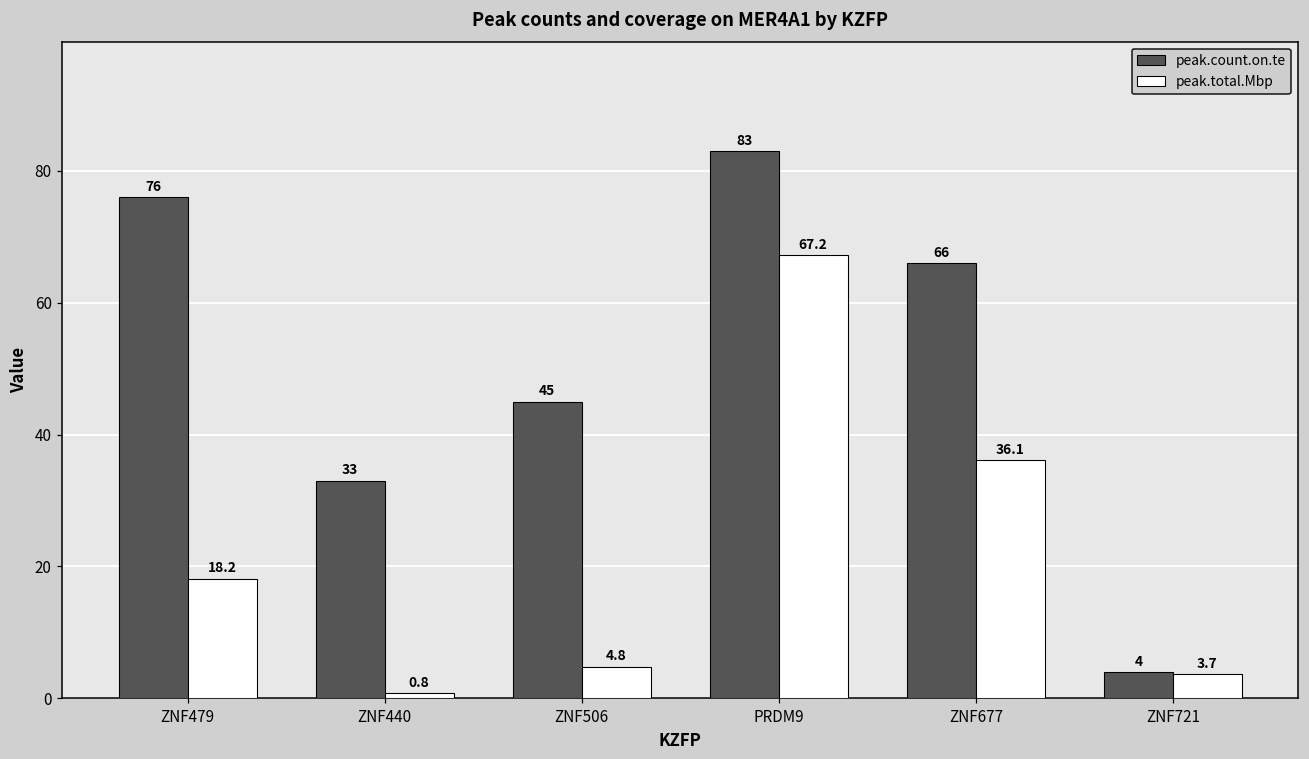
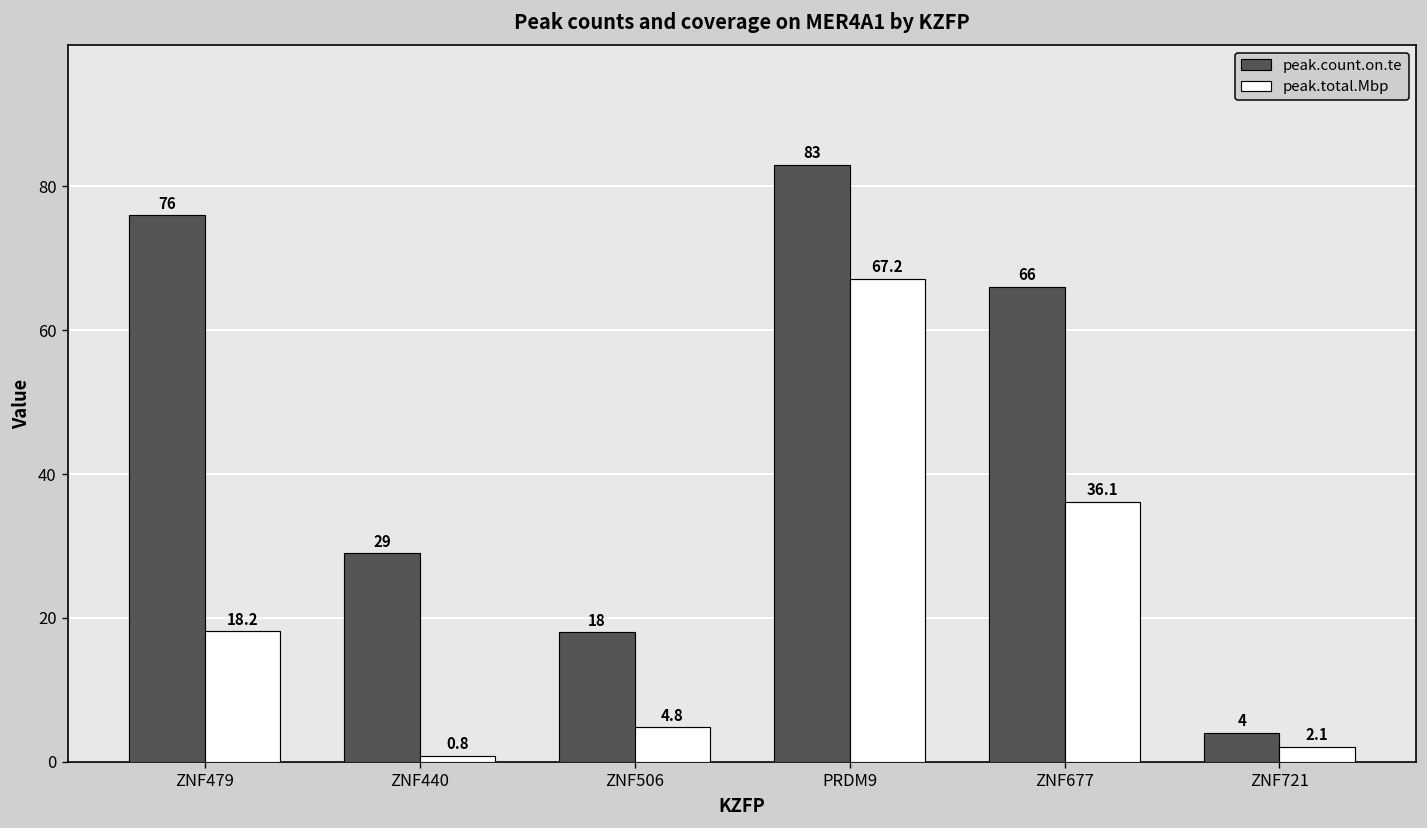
  {
    "peak.count.on.te": {
      "ZNF479": 76,
-     "ZNF440": 33,
-     "ZNF506": 45,
+     "ZNF440": 29,
+     "ZNF506": 18,
      "PRDM9": 83,
      "ZNF677": 66,
      "ZNF721": 4
    },
    "peak.total.Mbp": {
      "ZNF479": 18.2,
      "ZNF440": 0.8,
      "ZNF506": 4.8,
      "PRDM9": 67.2,
      "ZNF677": 36.1,
-     "ZNF721": 3.7
+     "ZNF721": 2.1
    }
  }
